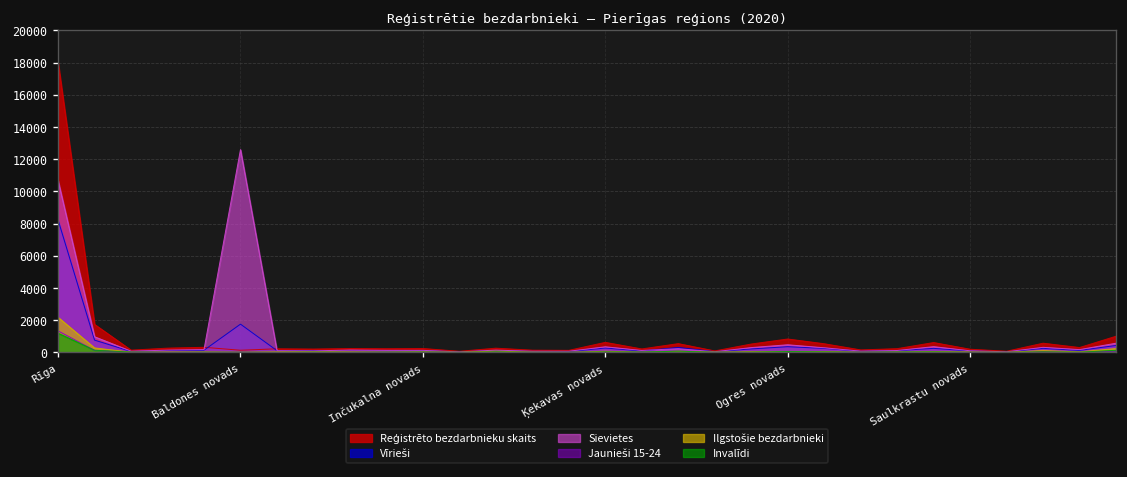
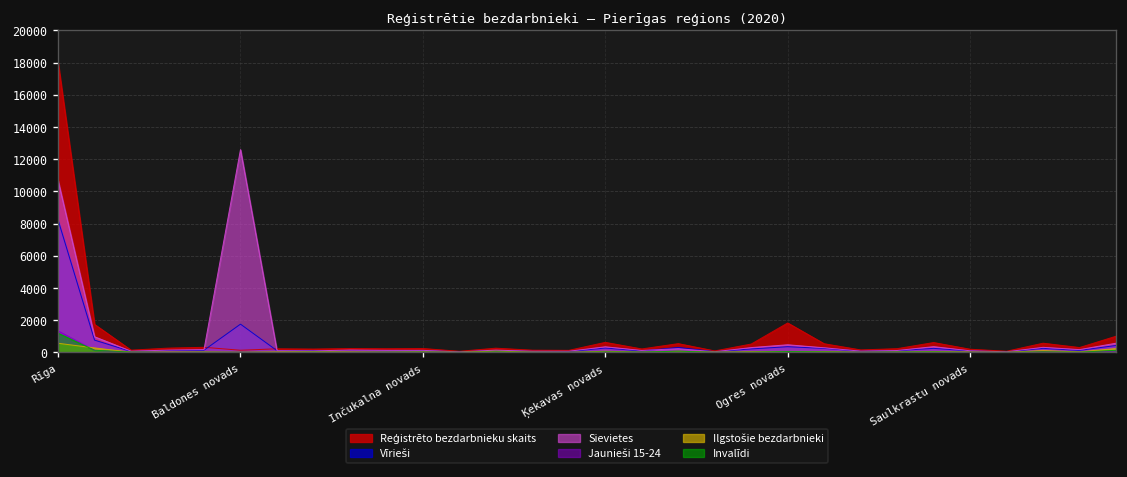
  {
    "Reģistrēto bezdarbnieku skaits": {
      "Rīga": 18000,
      "Ķekavas novads": 600,
-     "Ogres novads": 800
+     "Ogres novads": 1800
    },
    "Vīrieši": {
      "Rīga": 8200,
      "Baldones novads": 1800
    },
    "Sievietes": {
      "Rīga": 10700,
      "Baldones novads": 12600
    },
    "Ilgstošie bezdarbnieki": {
-     "Rīga": 2200
+     "Rīga": 600
    }
  }
